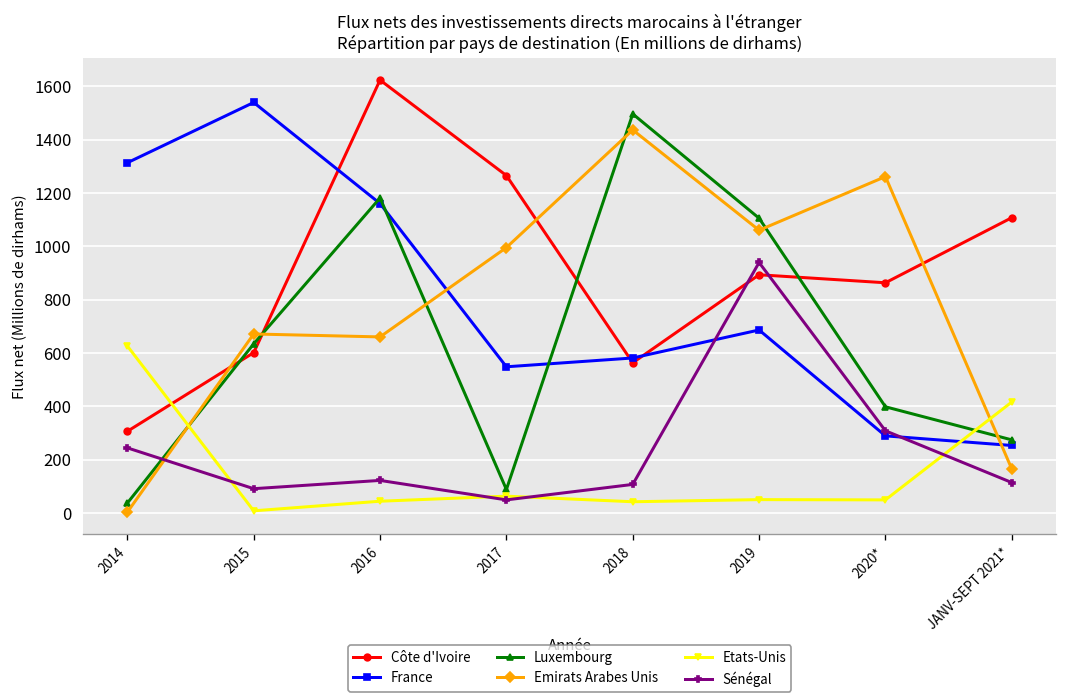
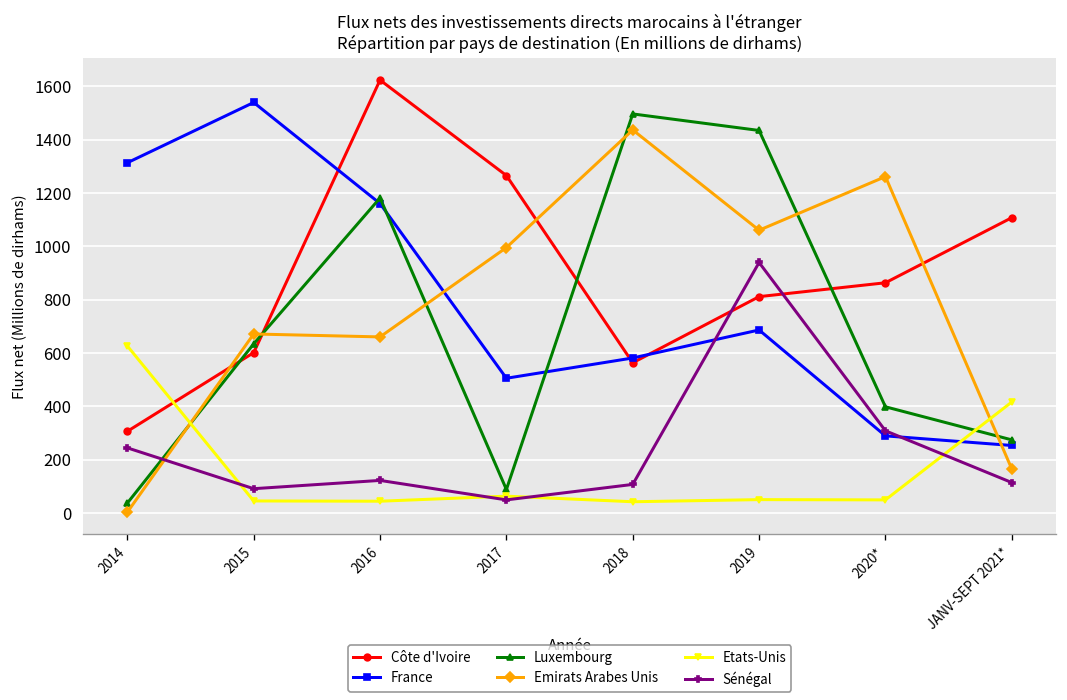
  {
    "Côte d'Ivoire": {
      "2014": 310,
      "2015": 600,
      "2016": 1620,
      "2017": 1270,
      "2018": 560,
-     "2019": 890,
+     "2019": 810,
      "2020*": 860,
      "JANV-SEPT 2021*": 1110
    },
    "France": {
      "2014": 1310,
      "2015": 1540,
      "2016": 1160,
-     "2017": 550,
+     "2017": 510,
      "2018": 580,
      "2019": 690,
      "2020*": 290,
      "JANV-SEPT 2021*": 250
    },
    "Luxembourg": {
      "2014": 40,
      "2015": 630,
      "2016": 1180,
      "2017": 90,
      "2018": 1500,
-     "2019": 1110,
+     "2019": 1430,
      "2020*": 400,
      "JANV-SEPT 2021*": 270
    },
    "Emirats Arabes Unis": {
      "2014": 0,
      "2015": 670,
      "2016": 660,
      "2017": 1000,
      "2018": 1440,
      "2019": 1060,
      "2020*": 1260,
      "JANV-SEPT 2021*": 170
    },
    "Etats-Unis": {
      "2014": 630,
-     "2015": 10,
+     "2015": 50,
      "2016": 40,
      "2017": 60,
      "2018": 40,
      "2019": 50,
      "2020*": 50,
      "JANV-SEPT 2021*": 420
    },
    "Sénégal": {
      "2014": 240,
      "2015": 90,
      "2016": 120,
      "2017": 50,
      "2018": 110,
      "2019": 940,
      "2020*": 310,
      "JANV-SEPT 2021*": 110
    }
  }
